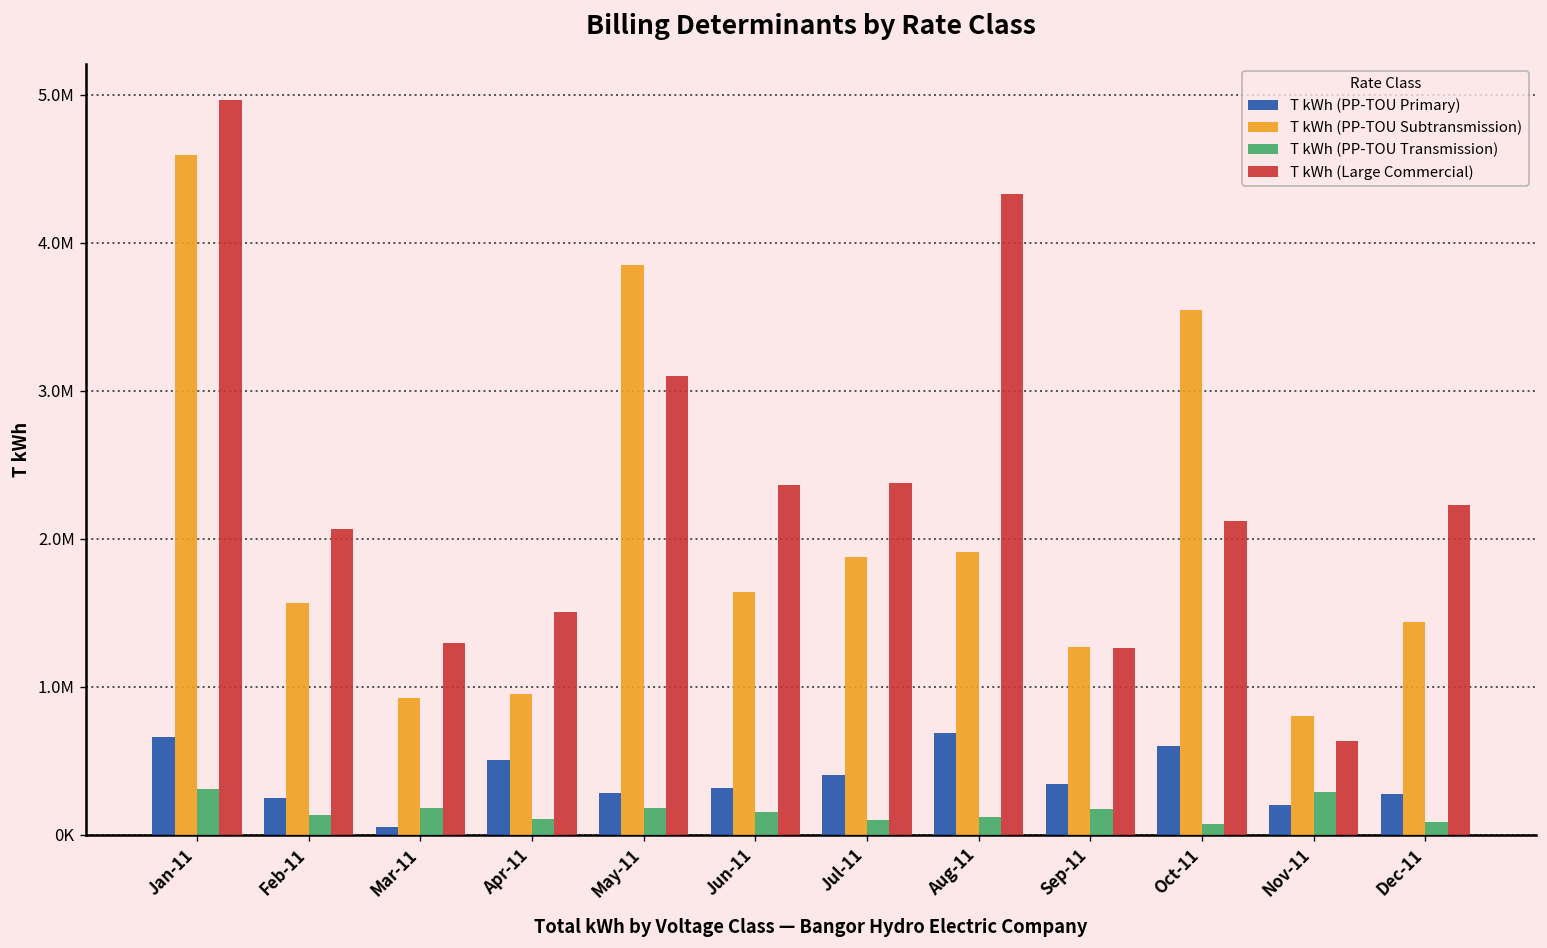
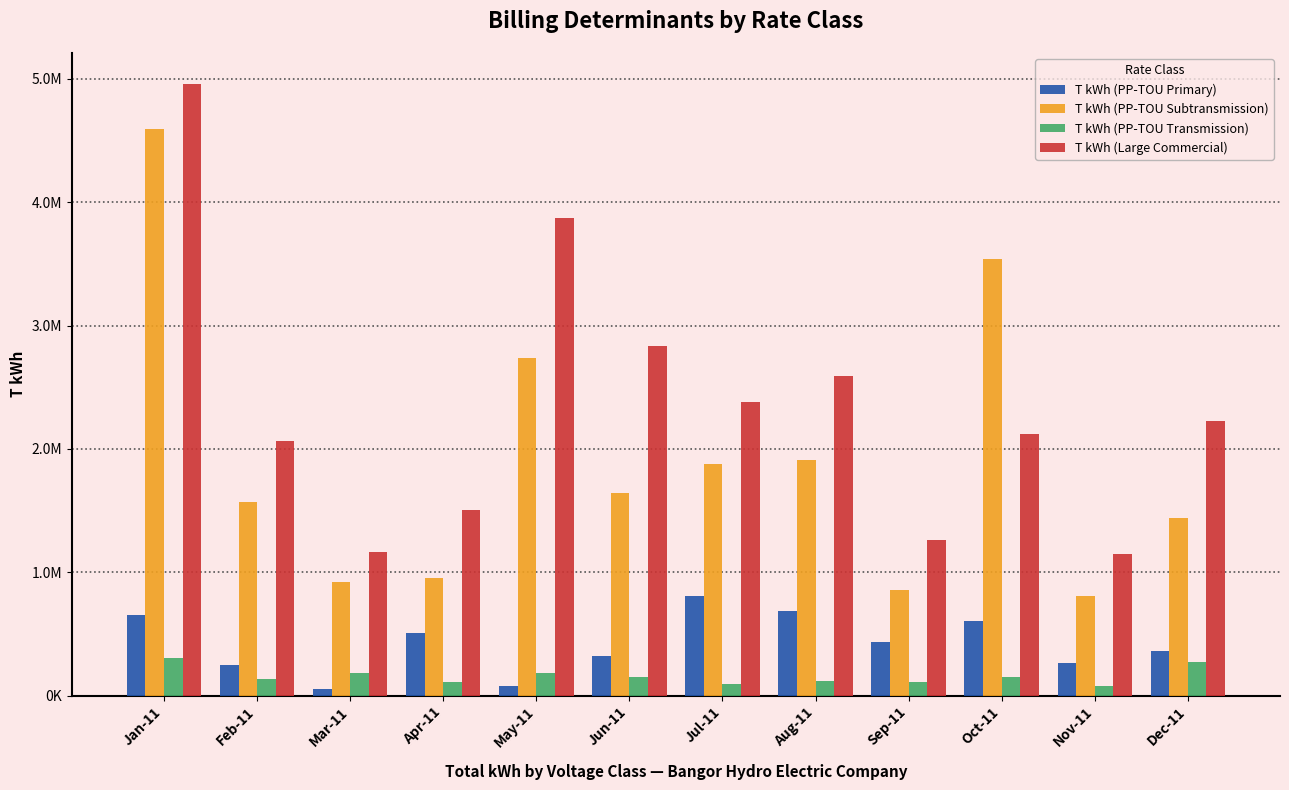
  {
    "T kWh (PP-TOU Primary)": {
      "Jan-11": 660000,
      "Feb-11": 250000,
      "Mar-11": 50000,
      "Apr-11": 500000,
-     "May-11": 280000,
+     "May-11": 70000,
      "Jun-11": 320000,
-     "Jul-11": 400000,
+     "Jul-11": 810000,
      "Aug-11": 690000,
-     "Sep-11": 340000,
+     "Sep-11": 440000,
      "Oct-11": 600000,
-     "Nov-11": 200000,
-     "Dec-11": 270000
+     "Nov-11": 260000,
+     "Dec-11": 360000
    },
    "T kWh (PP-TOU Subtransmission)": {
      "Jan-11": 4590000,
      "Feb-11": 1570000,
      "Mar-11": 920000,
      "Apr-11": 950000,
-     "May-11": 3850000,
+     "May-11": 2740000,
      "Jun-11": 1640000,
      "Jul-11": 1880000,
      "Aug-11": 1910000,
-     "Sep-11": 1270000,
+     "Sep-11": 860000,
      "Oct-11": 3540000,
      "Nov-11": 800000,
      "Dec-11": 1440000
    },
    "T kWh (PP-TOU Transmission)": {
      "Jan-11": 310000,
      "Feb-11": 140000,
      "Mar-11": 180000,
      "Apr-11": 110000,
      "May-11": 180000,
      "Jun-11": 150000,
      "Jul-11": 100000,
      "Aug-11": 120000,
-     "Sep-11": 180000,
-     "Oct-11": 70000,
-     "Nov-11": 290000,
-     "Dec-11": 90000
+     "Sep-11": 110000,
+     "Oct-11": 150000,
+     "Nov-11": 80000,
+     "Dec-11": 270000
    },
    "T kWh (Large Commercial)": {
      "Jan-11": 4960000,
      "Feb-11": 2060000,
-     "Mar-11": 1290000,
+     "Mar-11": 1170000,
      "Apr-11": 1500000,
-     "May-11": 3100000,
-     "Jun-11": 2370000,
+     "May-11": 3870000,
+     "Jun-11": 2830000,
      "Jul-11": 2380000,
-     "Aug-11": 4330000,
+     "Aug-11": 2590000,
      "Sep-11": 1260000,
      "Oct-11": 2120000,
-     "Nov-11": 630000,
+     "Nov-11": 1150000,
      "Dec-11": 2230000
    }
  }
